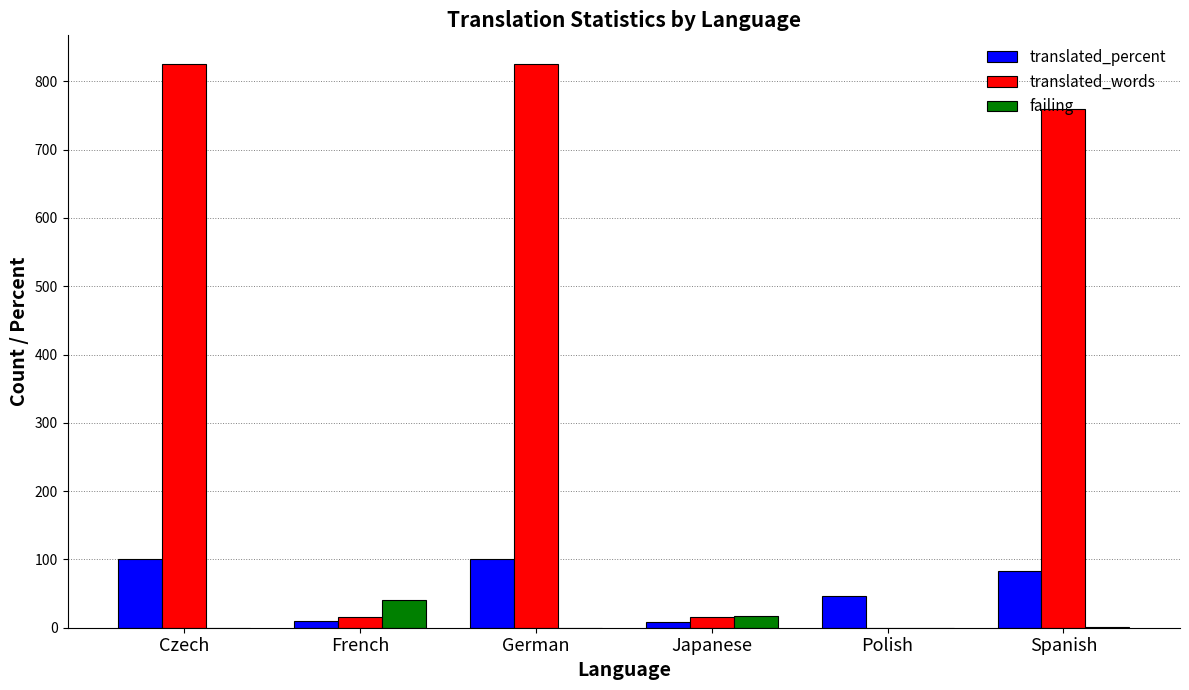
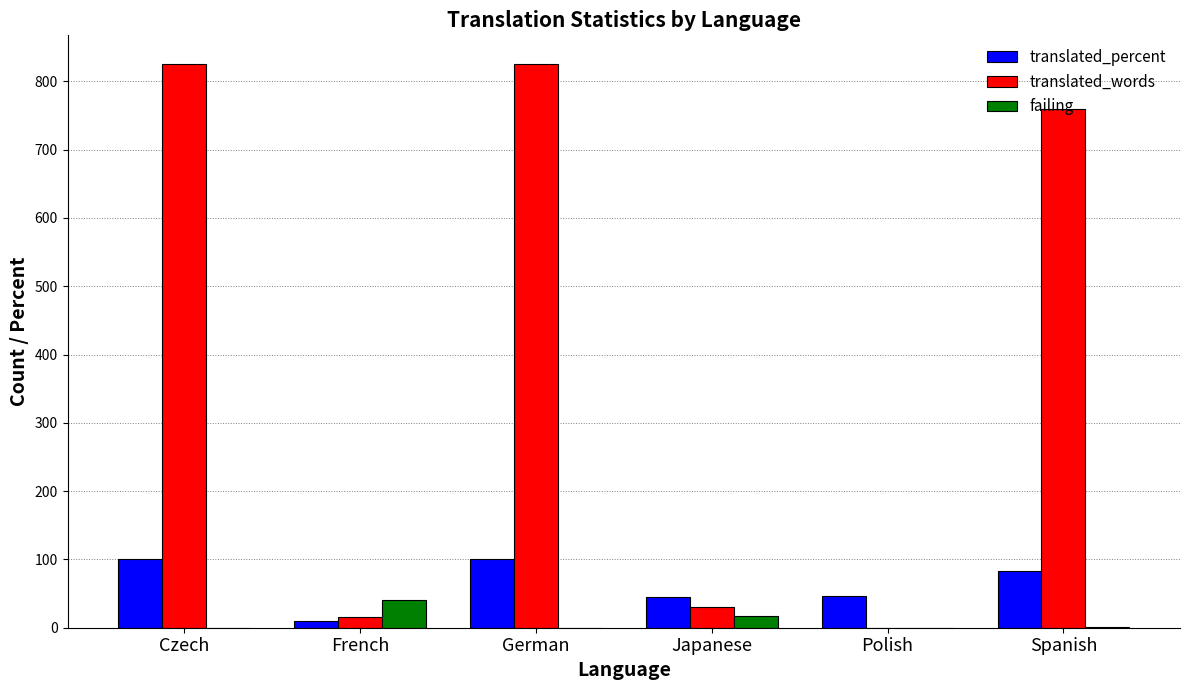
  {
    "translated_percent": {
      "Czech": 100,
      "French": 10,
      "German": 100,
-     "Japanese": 10,
+     "Japanese": 40,
      "Polish": 50,
      "Spanish": 80
    },
    "translated_words": {
      "Czech": 830,
      "French": 20,
      "German": 830,
-     "Japanese": 20,
+     "Japanese": 30,
      "Polish": 0,
      "Spanish": 760
    },
    "failing": {
      "Czech": 0,
      "French": 40,
      "German": 0,
      "Japanese": 20,
      "Polish": 0
    }
  }
